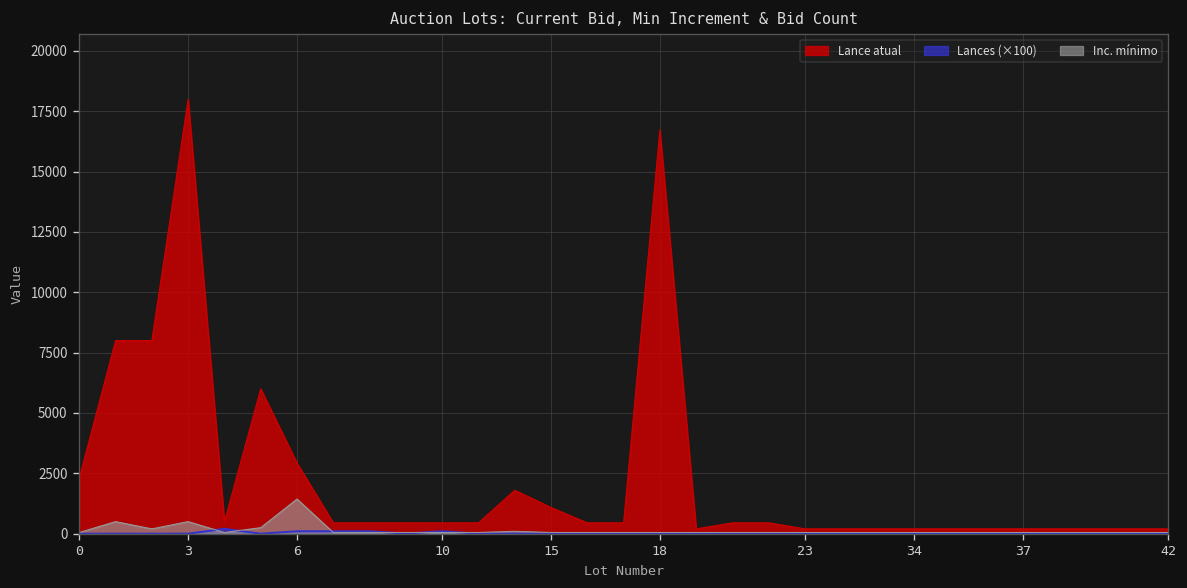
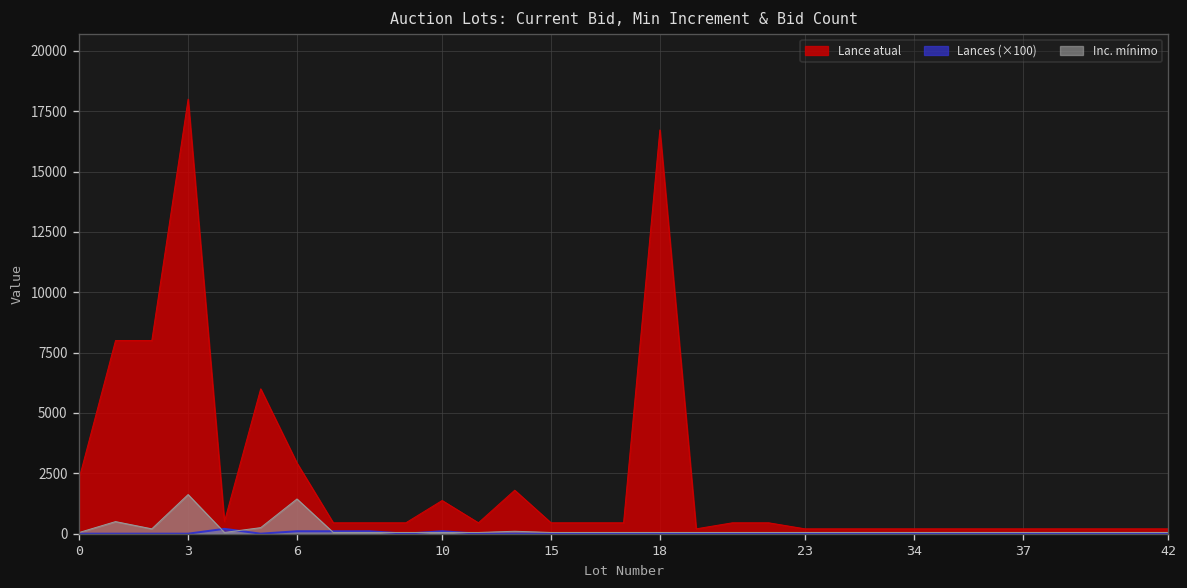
  {
    "Lance atual": {
      "0": 2300,
      "3": 18000,
      "6": 2900,
-     "10": 500,
-     "15": 1100,
+     "10": 1400,
+     "15": 500,
      "18": 16700,
      "23": 200,
      "34": 200,
      "37": 200,
      "42": 200
    },
    "Lances (×100)": {
      "3": 0,
      "6": 100
    },
    "Inc. mínimo": {
-     "3": 500,
+     "3": 1600,
      "6": 1400
    }
  }
